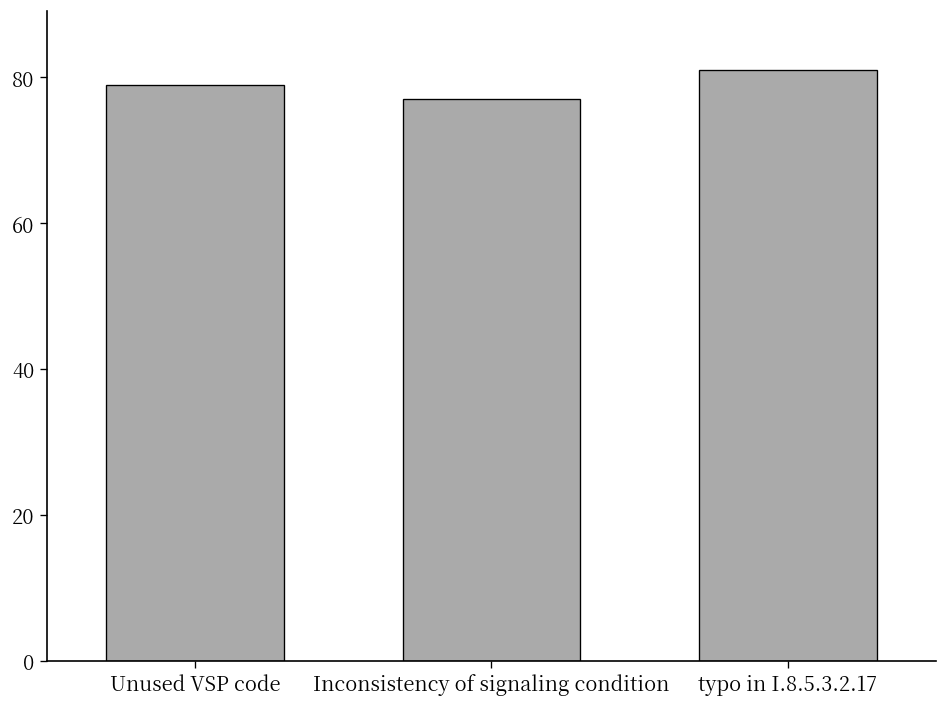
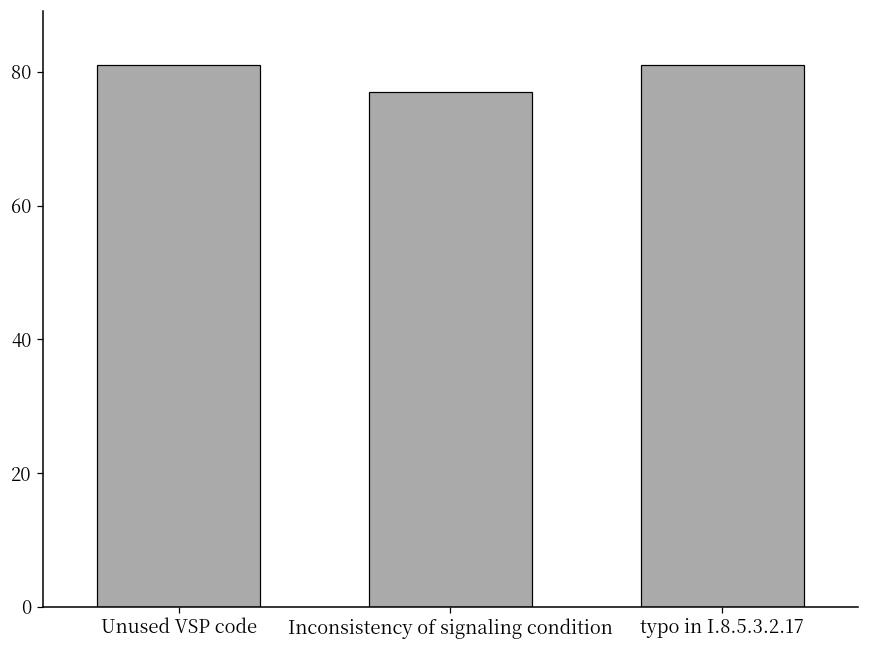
  {
-   "Unused VSP code": 79,
+   "Unused VSP code": 81,
    "Inconsistency of signaling condition": 77,
    "typo in I.8.5.3.2.17": 81
  }
